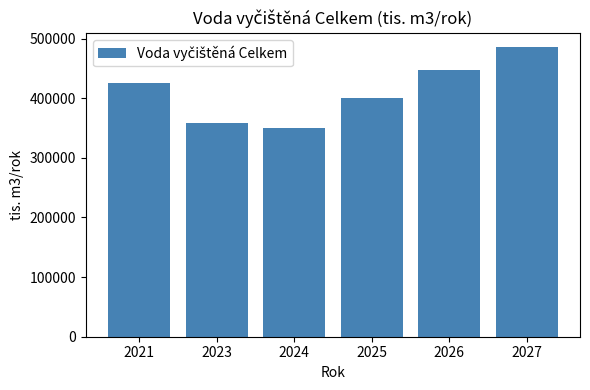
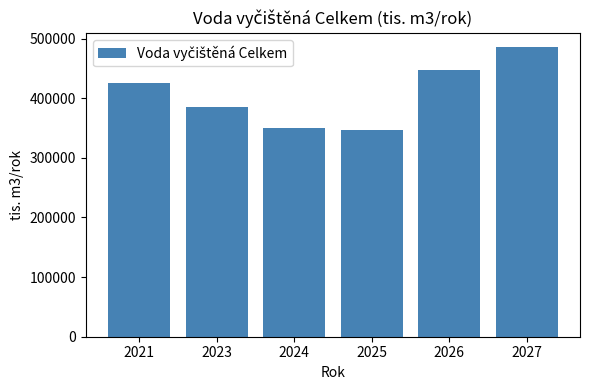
  {
    "2021": 420000,
-   "2023": 360000,
+   "2023": 390000,
    "2024": 350000,
-   "2025": 400000,
+   "2025": 350000,
    "2026": 450000,
    "2027": 490000
  }
